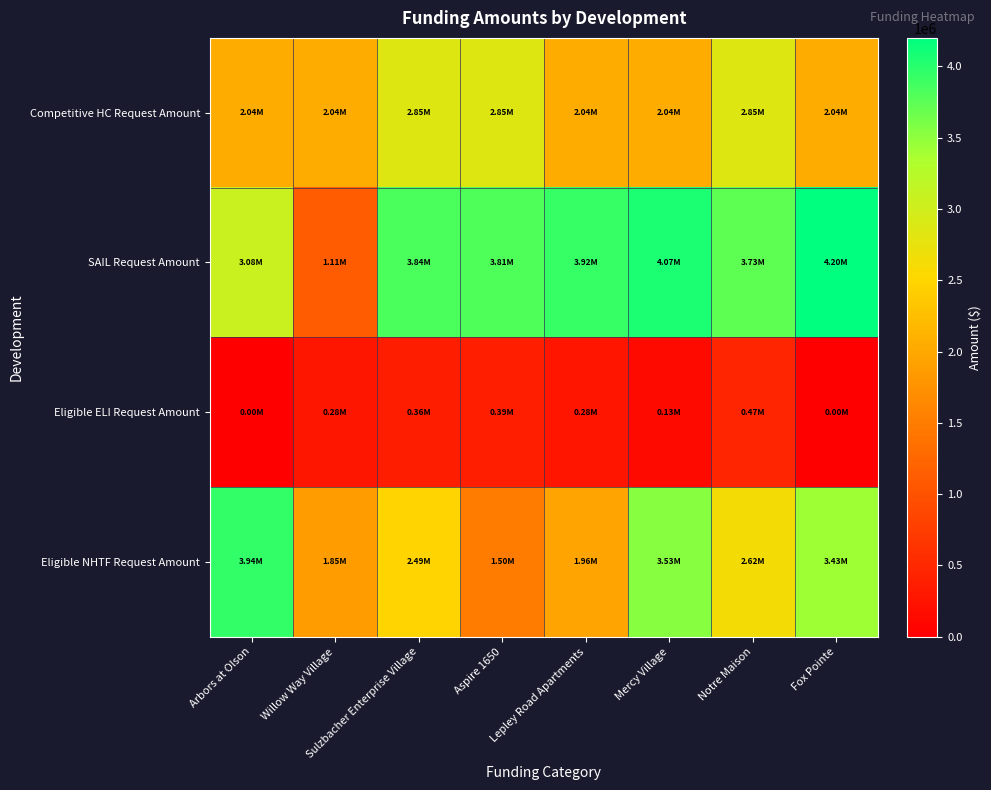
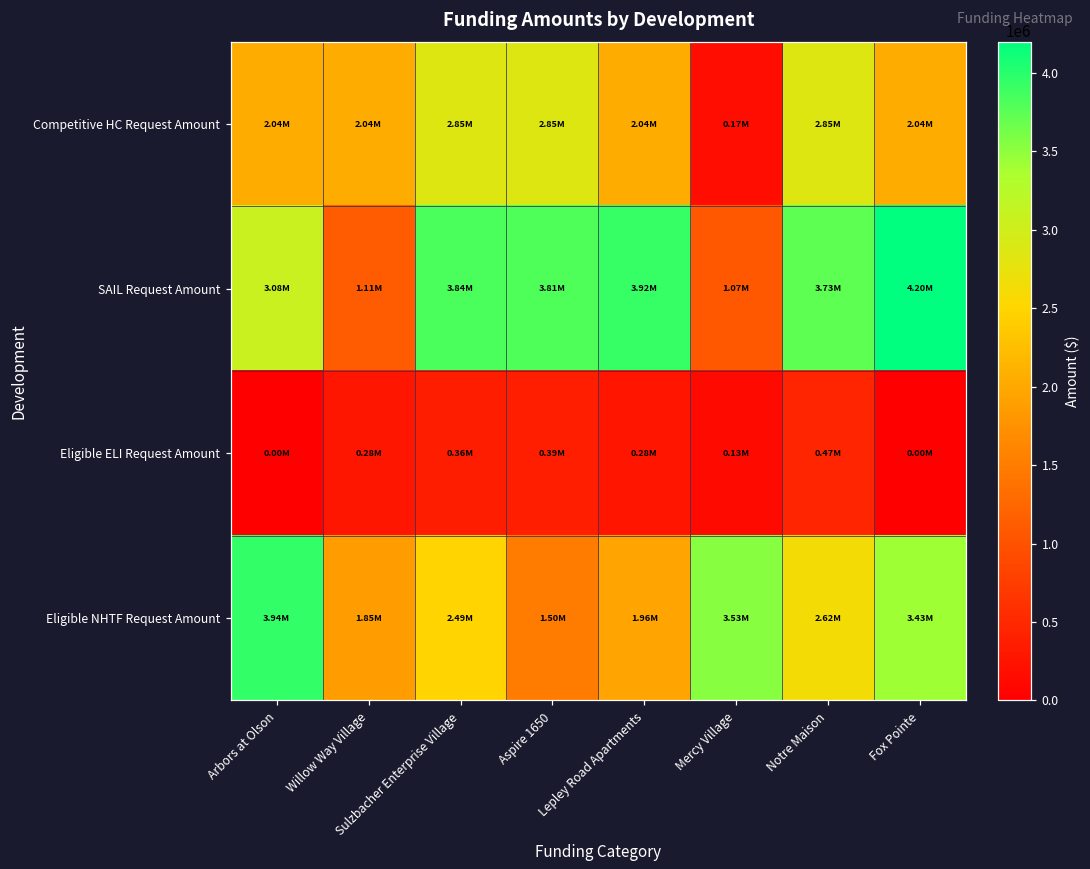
  {
    "Competitive HC Request Amount": {
      "Arbors at Olson": "2.04M",
      "Willow Way Village": "2.04M",
      "Sulzbacher Enterprise Village": "2.85M",
      "Aspire 1650": "2.85M",
      "Lepley Road Apartments": "2.04M",
-     "Mercy Village": "2.04M",
+     "Mercy Village": "0.17M",
      "Notre Maison": "2.85M",
      "Fox Pointe": "2.04M"
    },
    "SAIL Request Amount": {
      "Arbors at Olson": "3.08M",
      "Willow Way Village": "1.11M",
      "Sulzbacher Enterprise Village": "3.84M",
      "Aspire 1650": "3.81M",
      "Lepley Road Apartments": "3.92M",
-     "Mercy Village": "4.07M",
+     "Mercy Village": "1.07M",
      "Notre Maison": "3.73M",
      "Fox Pointe": "4.20M"
    },
    "Eligible ELI Request Amount": {
      "Arbors at Olson": "0.00M",
      "Willow Way Village": "0.28M",
      "Sulzbacher Enterprise Village": "0.36M",
      "Aspire 1650": "0.39M",
      "Lepley Road Apartments": "0.28M",
      "Mercy Village": "0.13M",
      "Notre Maison": "0.47M",
      "Fox Pointe": "0.00M"
    },
    "Eligible NHTF Request Amount": {
      "Arbors at Olson": "3.94M",
      "Willow Way Village": "1.85M",
      "Sulzbacher Enterprise Village": "2.49M",
      "Aspire 1650": "1.50M",
      "Lepley Road Apartments": "1.96M",
      "Mercy Village": "3.53M",
      "Notre Maison": "2.62M",
      "Fox Pointe": "3.43M"
    }
  }
